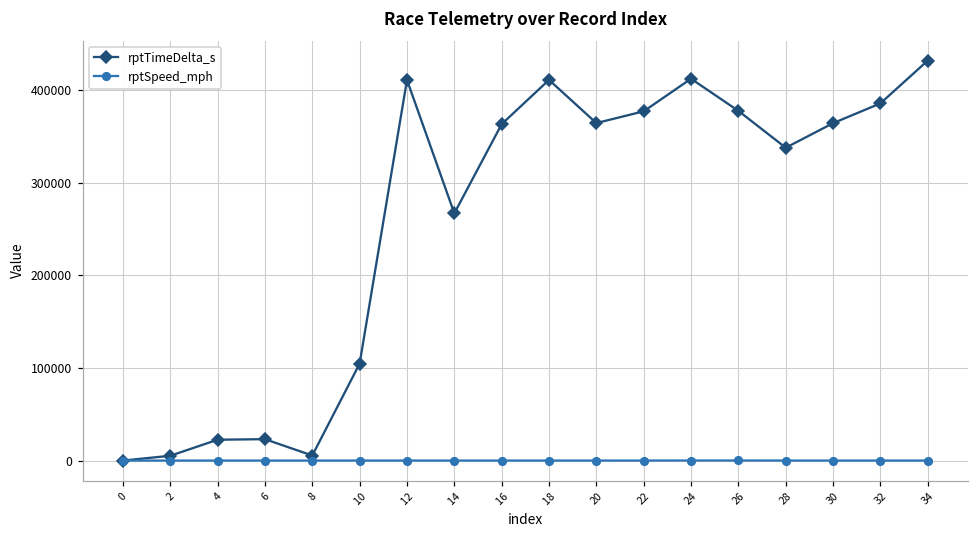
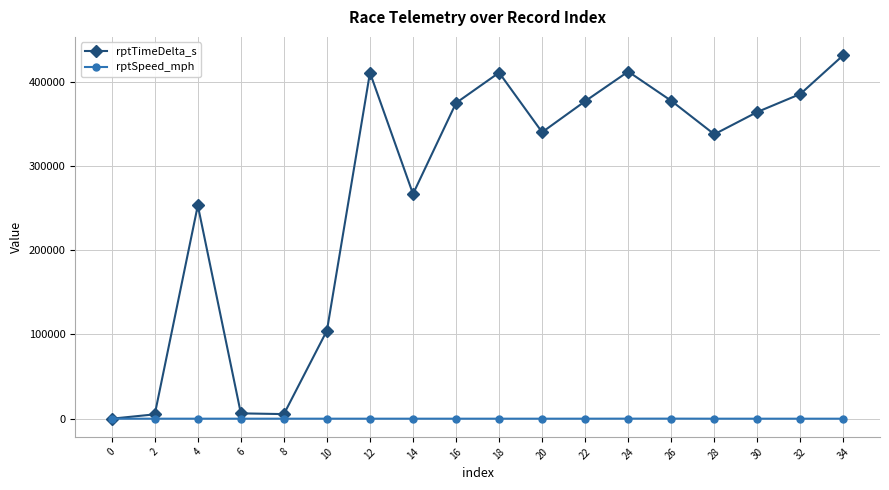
  {
    "rptTimeDelta_s": {
      "2": 10000,
-     "4": 20000,
-     "6": 20000,
+     "4": 250000,
+     "6": 10000,
      "8": 10000,
      "10": 100000,
      "12": 410000,
      "14": 270000,
-     "16": 360000,
+     "16": 370000,
      "18": 410000,
-     "20": 360000,
+     "20": 340000,
      "22": 380000,
      "24": 410000,
      "26": 380000,
      "28": 340000,
      "30": 360000,
      "32": 390000,
      "34": 430000
    },
    "rptSpeed_mph": {
      "2": 0,
      "4": 0,
      "6": 0,
      "8": 0,
      "10": 0,
      "12": 0,
      "14": 0,
      "16": 0,
      "18": 0,
      "20": 0,
      "22": 0,
      "24": 0,
      "26": 0,
      "28": 0,
      "30": 0,
      "32": 0,
      "34": 0
    }
  }
